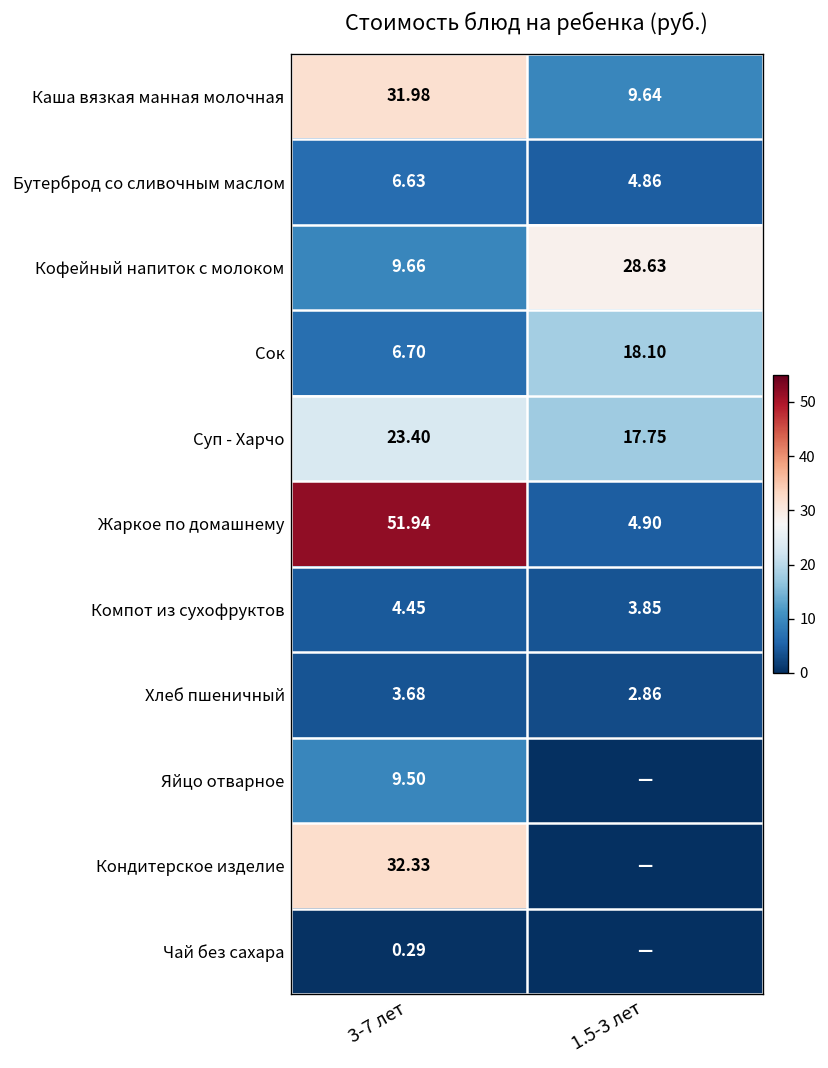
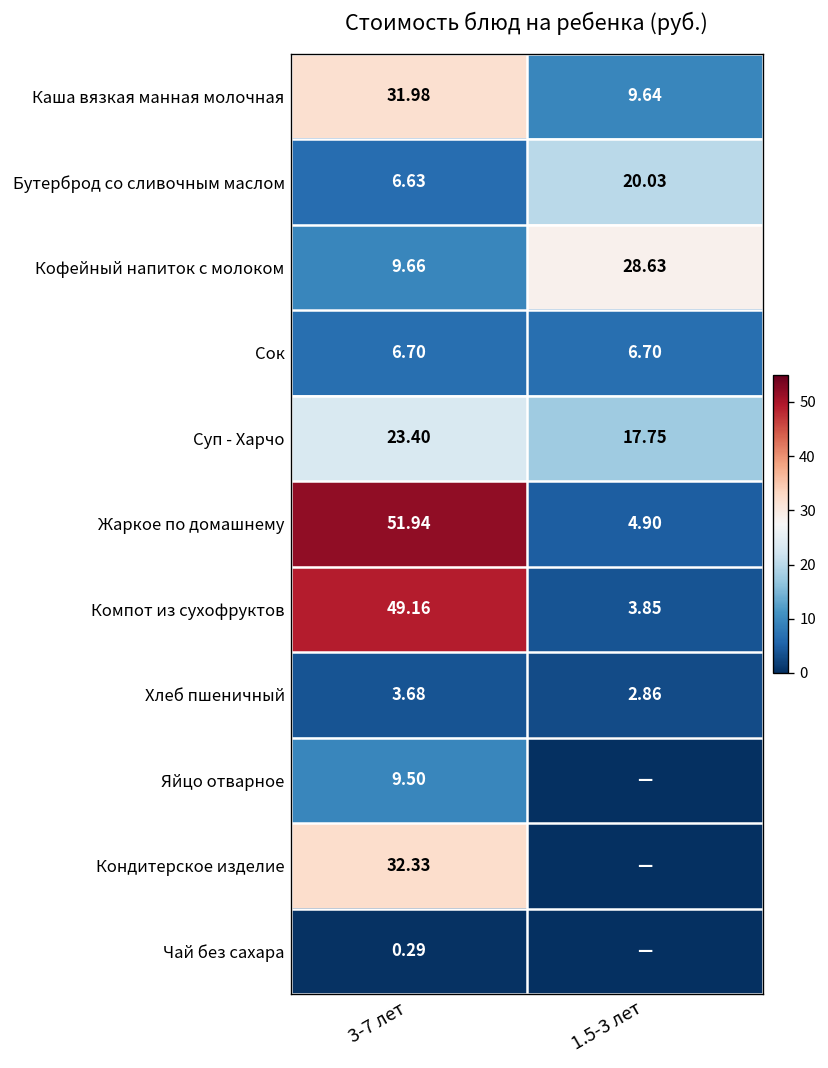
  {
    "Каша вязкая манная молочная": {
      "3-7 лет": 31.98,
      "1.5-3 лет": 9.64
    },
    "Бутерброд со сливочным маслом": {
      "3-7 лет": 6.63,
-     "1.5-3 лет": 4.86
+     "1.5-3 лет": 20.03
    },
    "Кофейный напиток с молоком": {
      "3-7 лет": 9.66,
      "1.5-3 лет": 28.63
    },
    "Сок": {
      "3-7 лет": 6.70,
-     "1.5-3 лет": 18.10
+     "1.5-3 лет": 6.70
    },
    "Суп - Харчо": {
      "3-7 лет": 23.40,
      "1.5-3 лет": 17.75
    },
    "Жаркое по домашнему": {
      "3-7 лет": 51.94,
      "1.5-3 лет": 4.90
    },
    "Компот из сухофруктов": {
-     "3-7 лет": 4.45,
+     "3-7 лет": 49.16,
      "1.5-3 лет": 3.85
    },
    "Хлеб пшеничный": {
      "3-7 лет": 3.68,
      "1.5-3 лет": 2.86
    },
    "Яйцо отварное": {
      "3-7 лет": 9.50
    },
    "Кондитерское изделие": {
      "3-7 лет": 32.33
    },
    "Чай без сахара": {
      "3-7 лет": 0.29
    }
  }
